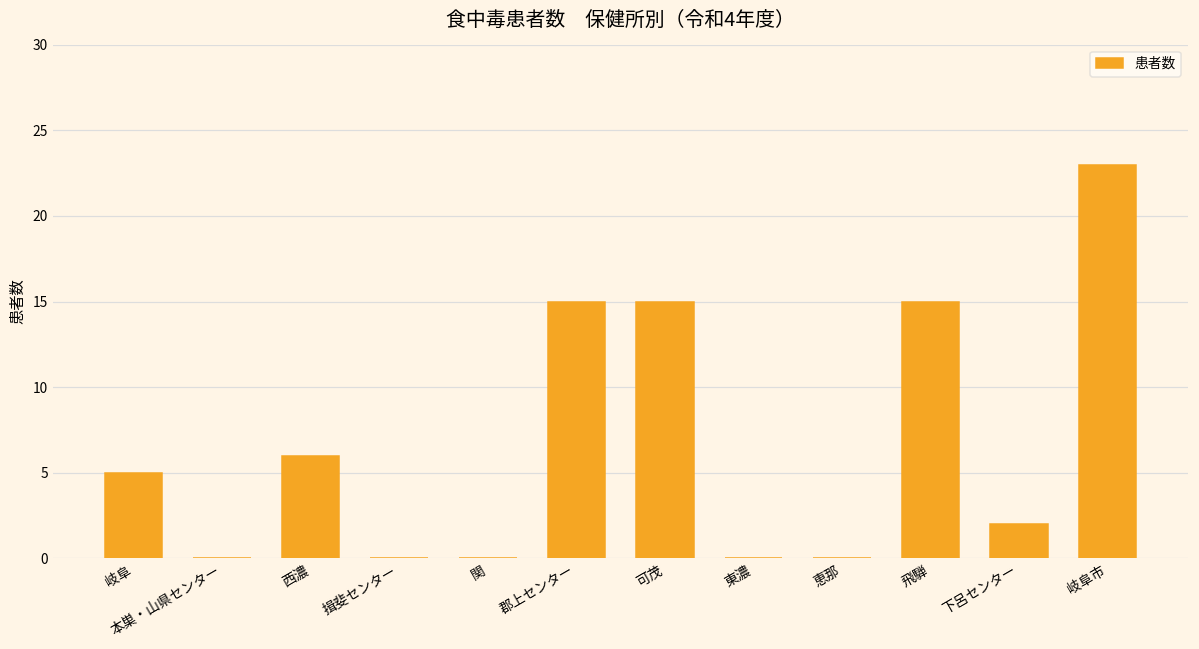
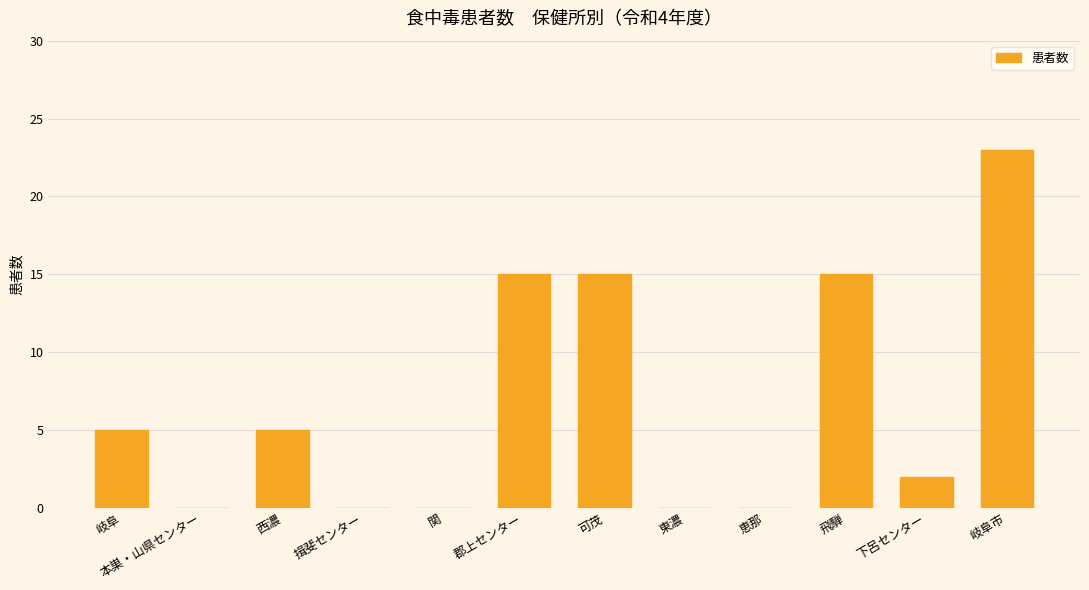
  {
    "岐阜": 5,
    "本巣・山県センター": 0,
-   "西濃": 6,
+   "西濃": 5,
    "揖斐センター": 0,
    "関": 0,
    "郡上センター": 15,
    "可茂": 15,
    "東濃": 0,
    "恵那": 0,
    "飛騨": 15,
    "下呂センター": 2,
    "岐阜市": 23
  }
